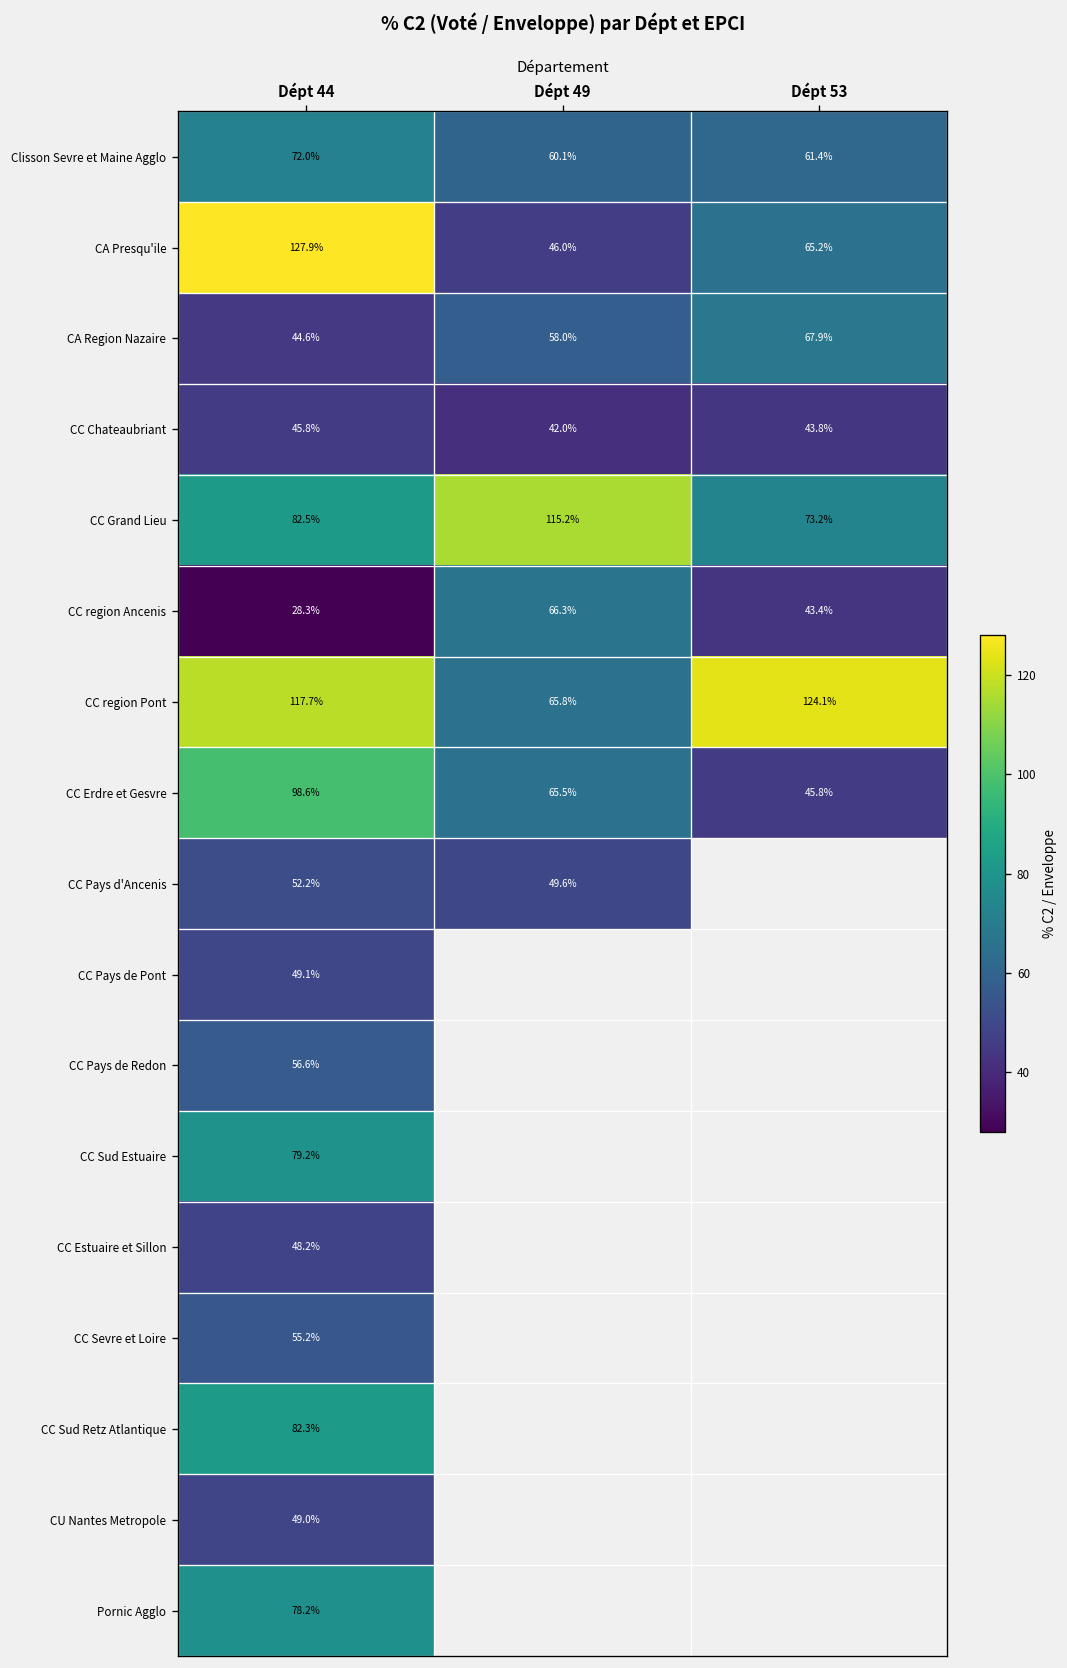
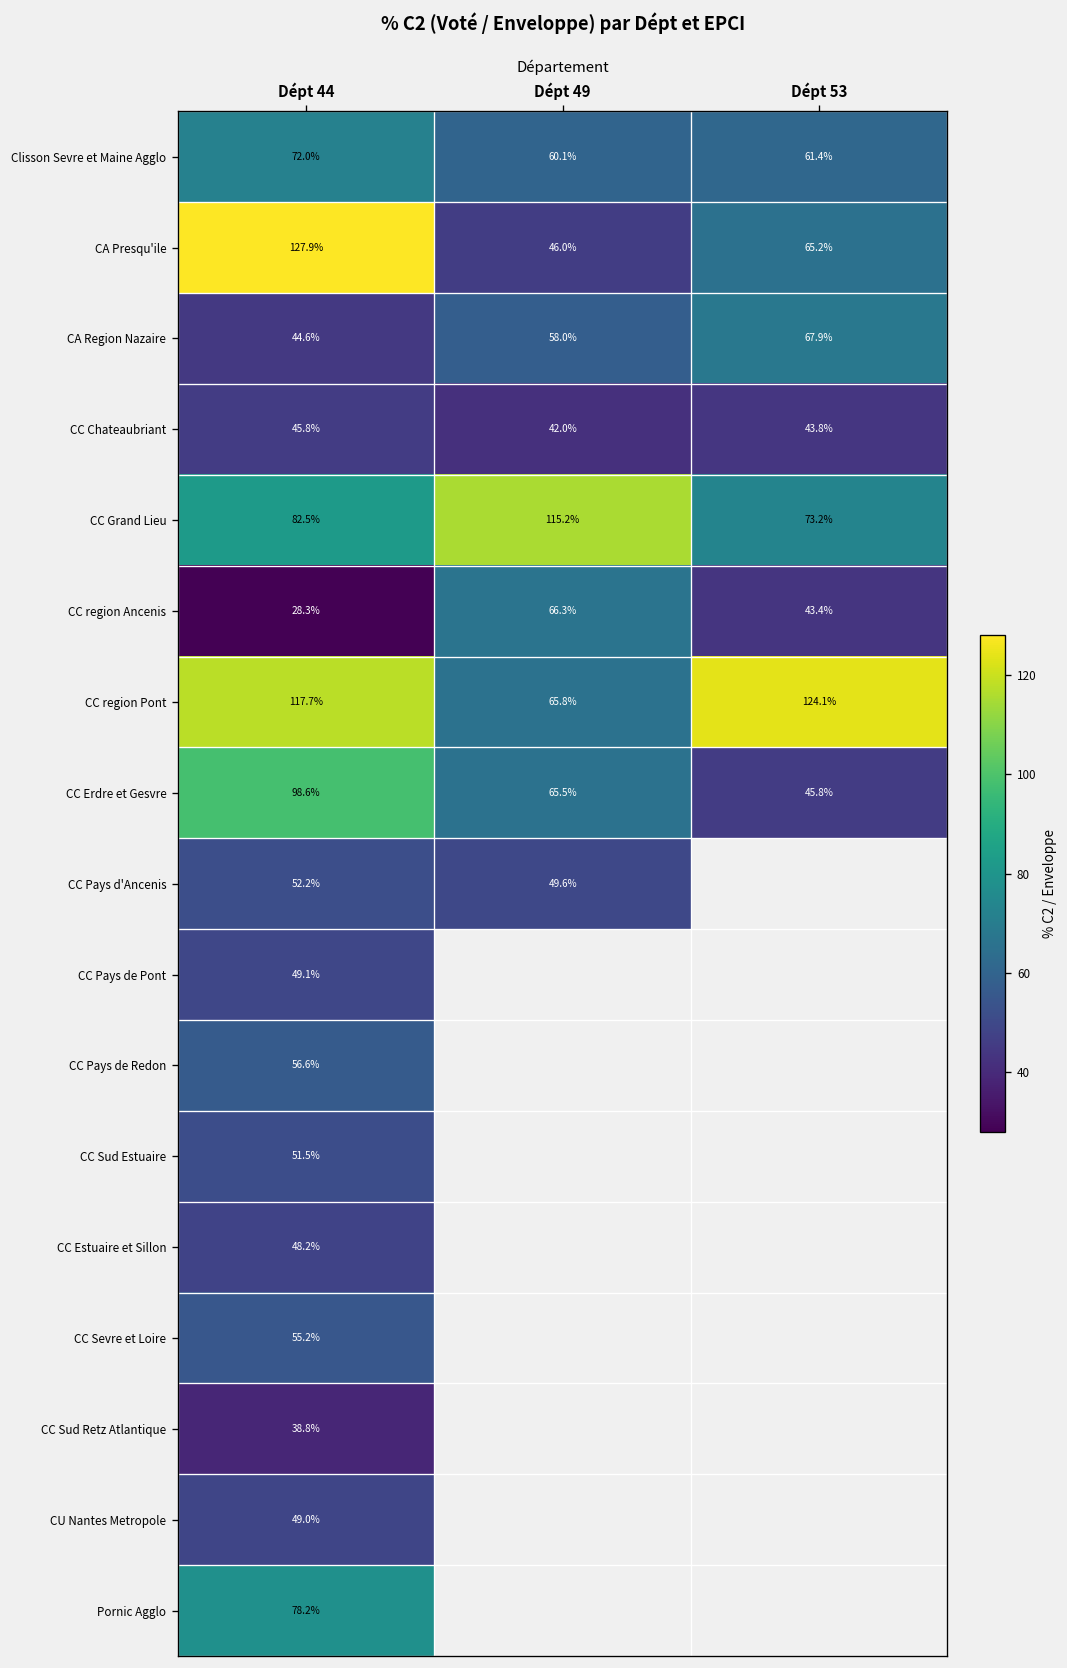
  {
    "Clisson Sevre et Maine Agglo": {
      "Dépt 44": "72.0%",
      "Dépt 49": "60.1%",
      "Dépt 53": "61.4%"
    },
    "CA Presqu'ile": {
      "Dépt 44": "127.9%",
      "Dépt 49": "46.0%",
      "Dépt 53": "65.2%"
    },
    "CA Region Nazaire": {
      "Dépt 44": "44.6%",
      "Dépt 49": "58.0%",
      "Dépt 53": "67.9%"
    },
    "CC Chateaubriant": {
      "Dépt 44": "45.8%",
      "Dépt 49": "42.0%",
      "Dépt 53": "43.8%"
    },
    "CC Grand Lieu": {
      "Dépt 44": "82.5%",
      "Dépt 49": "115.2%",
      "Dépt 53": "73.2%"
    },
    "CC region Ancenis": {
      "Dépt 44": "28.3%",
      "Dépt 49": "66.3%",
      "Dépt 53": "43.4%"
    },
    "CC region Pont": {
      "Dépt 44": "117.7%",
      "Dépt 49": "65.8%",
      "Dépt 53": "124.1%"
    },
    "CC Erdre et Gesvre": {
      "Dépt 44": "98.6%",
      "Dépt 49": "65.5%",
      "Dépt 53": "45.8%"
    },
    "CC Pays d'Ancenis": {
      "Dépt 44": "52.2%",
      "Dépt 49": "49.6%"
    },
    "CC Pays de Pont": {
      "Dépt 44": "49.1%"
    },
    "CC Pays de Redon": {
      "Dépt 44": "56.6%"
    },
    "CC Sud Estuaire": {
-     "Dépt 44": "79.2%"
+     "Dépt 44": "51.5%"
    },
    "CC Estuaire et Sillon": {
      "Dépt 44": "48.2%"
    },
    "CC Sevre et Loire": {
      "Dépt 44": "55.2%"
    },
    "CC Sud Retz Atlantique": {
-     "Dépt 44": "82.3%"
+     "Dépt 44": "38.8%"
    },
    "CU Nantes Metropole": {
      "Dépt 44": "49.0%"
    },
    "Pornic Agglo": {
      "Dépt 44": "78.2%"
    }
  }
